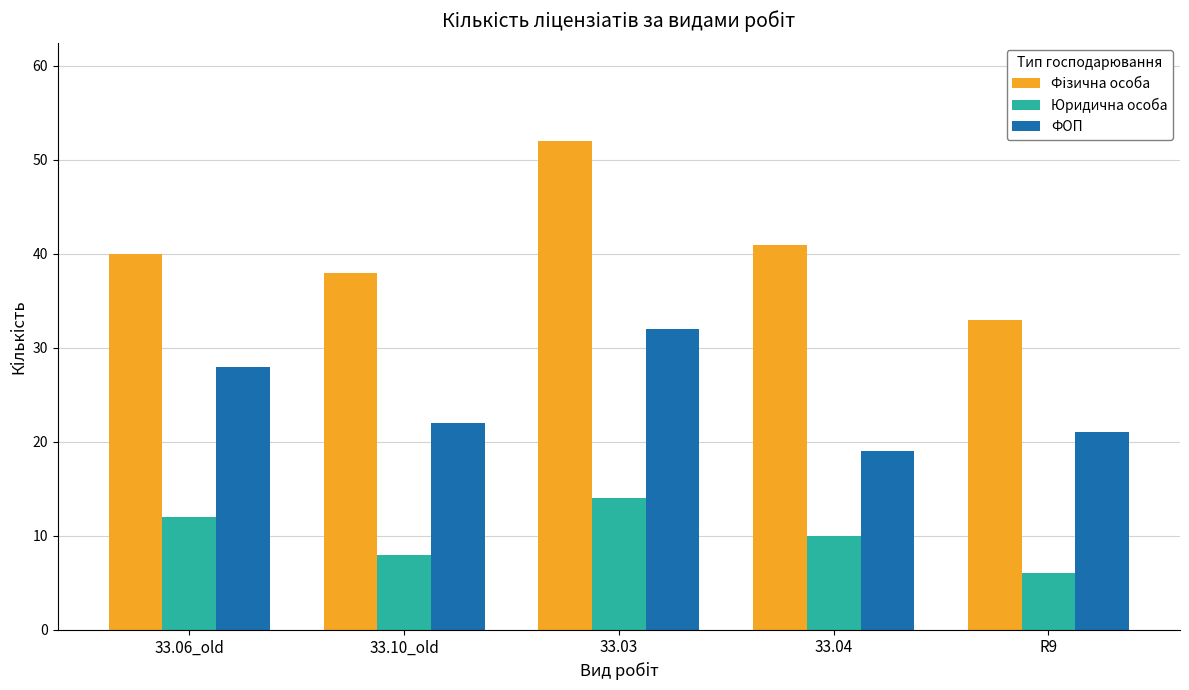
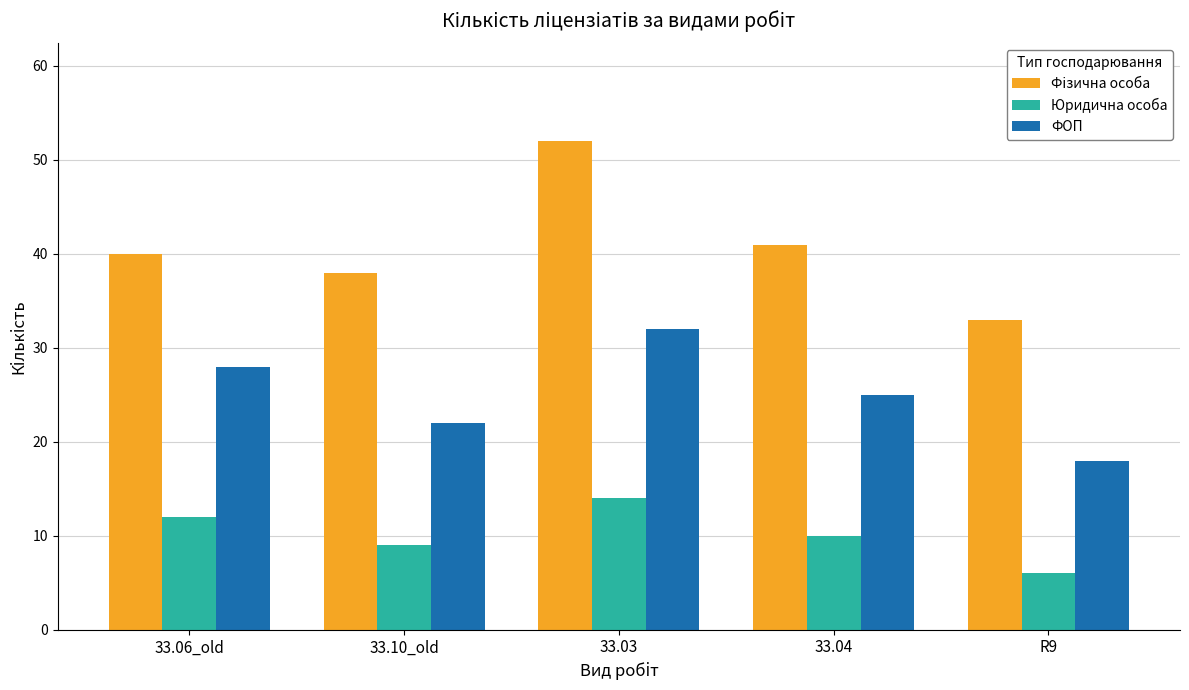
  {
    "Фізична особа": {
      "33.06_old": 40,
      "33.10_old": 38,
      "33.03": 52,
      "33.04": 41,
      "R9": 33
    },
    "Юридична особа": {
      "33.06_old": 12,
-     "33.10_old": 8,
+     "33.10_old": 9,
      "33.03": 14,
      "33.04": 10,
      "R9": 6
    },
    "ФОП": {
      "33.06_old": 28,
      "33.10_old": 22,
      "33.03": 32,
-     "33.04": 19,
-     "R9": 21
+     "33.04": 25,
+     "R9": 18
    }
  }
